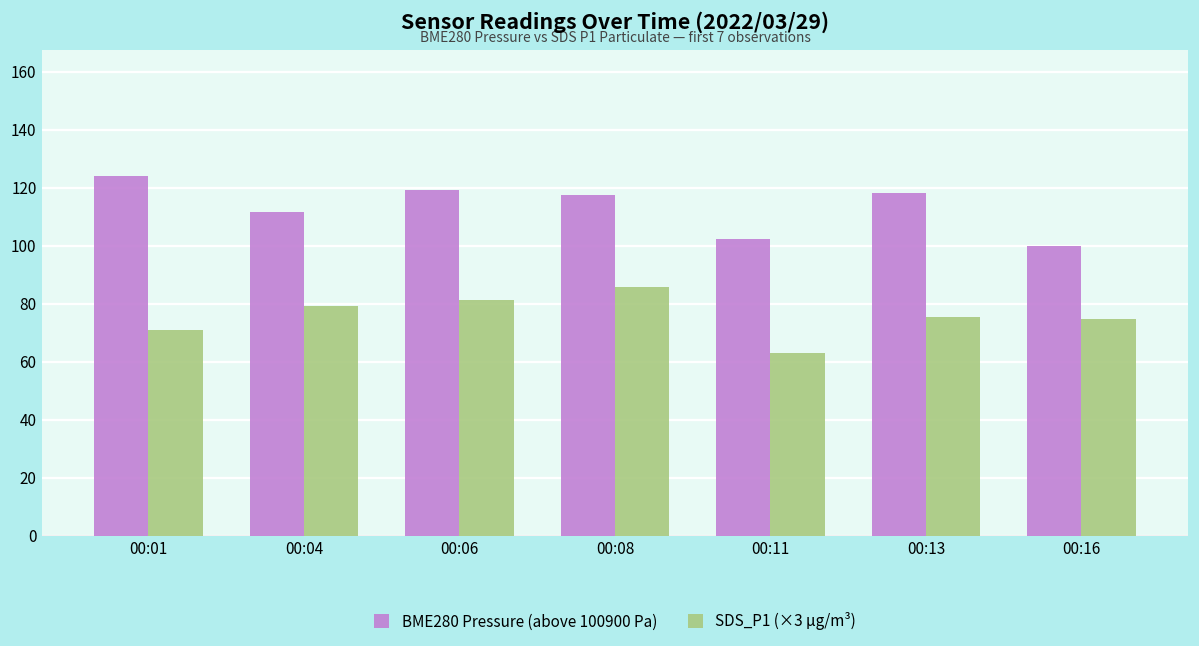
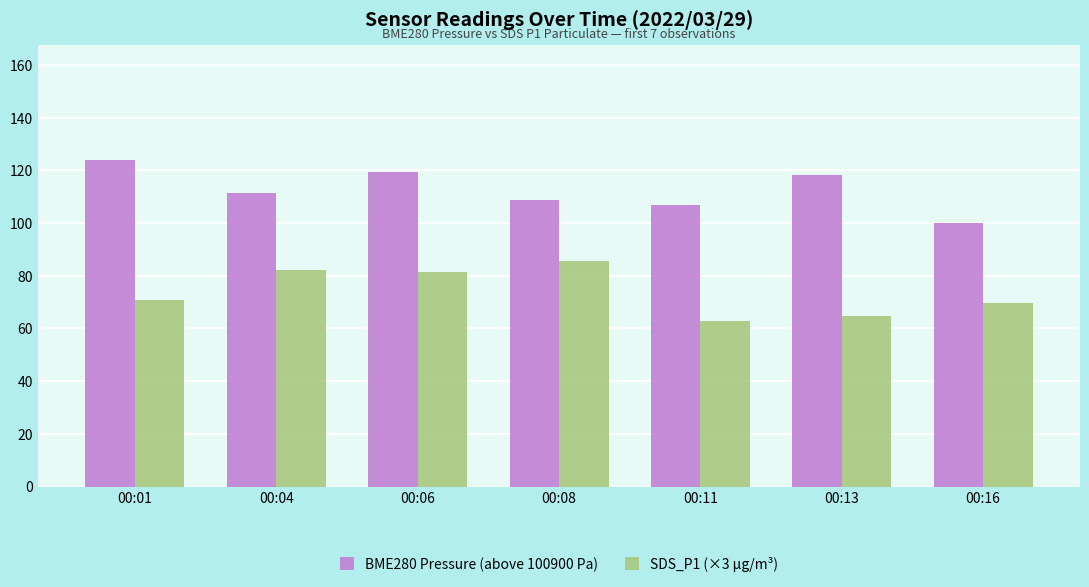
  {
    "BME280 Pressure (above 100900 Pa)": {
      "00:01": 124,
      "00:04": 111,
      "00:06": 119,
-     "00:08": 117,
-     "00:11": 102,
+     "00:08": 109,
+     "00:11": 107,
      "00:13": 118,
      "00:16": 100
    },
    "SDS_P1 (×3 µg/m³)": {
      "00:01": 71,
-     "00:04": 79,
+     "00:04": 82,
      "00:06": 81,
      "00:08": 86,
      "00:11": 63,
-     "00:13": 75,
-     "00:16": 75
+     "00:13": 65,
+     "00:16": 70
    }
  }
